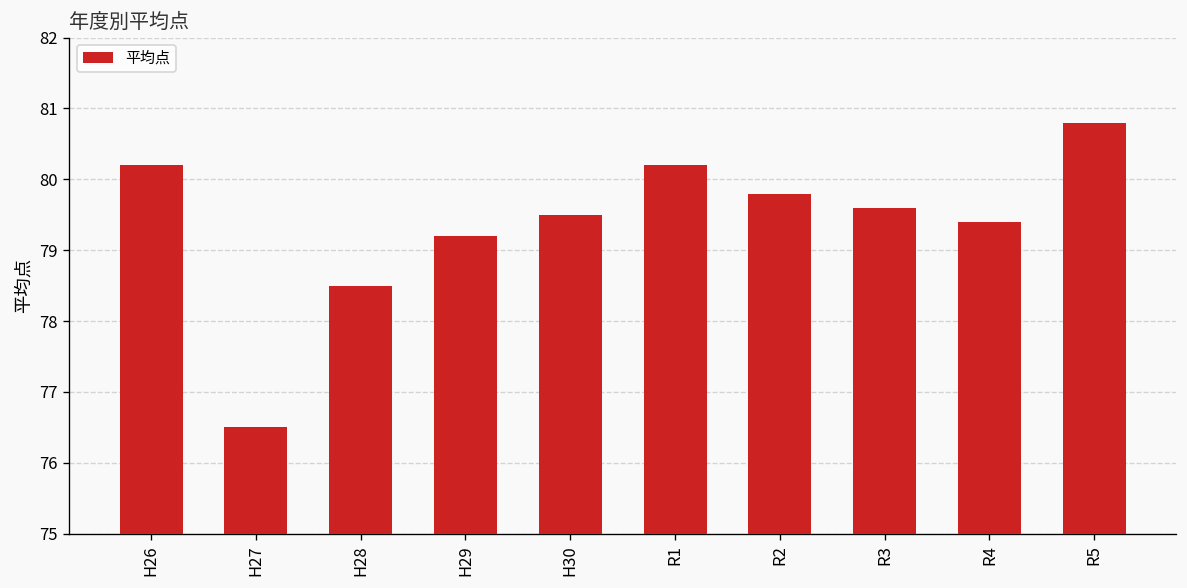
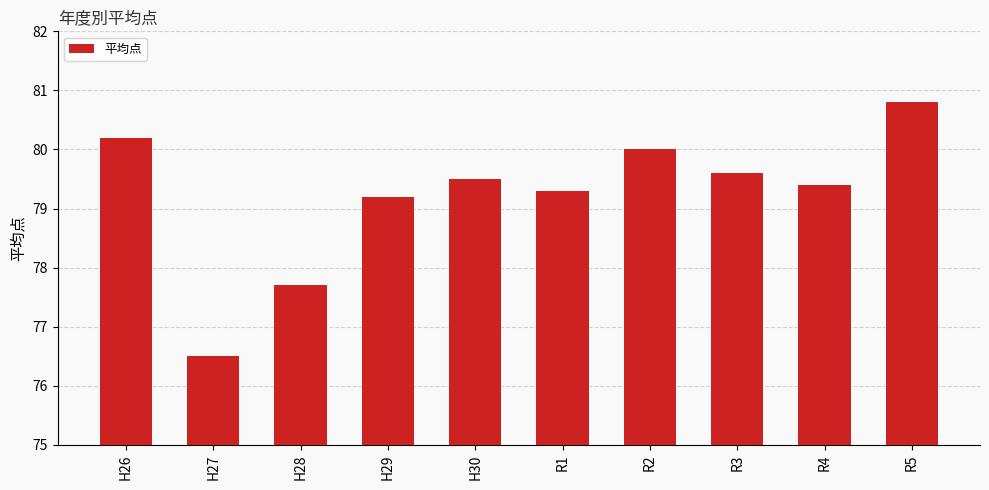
  {
    "H26": 80.2,
    "H27": 76.5,
-   "H28": 78.5,
+   "H28": 77.7,
    "H29": 79.2,
    "H30": 79.5,
-   "R1": 80.2,
-   "R2": 79.8,
+   "R1": 79.3,
+   "R2": 80.0,
    "R3": 79.6,
    "R4": 79.4,
    "R5": 80.8
  }
